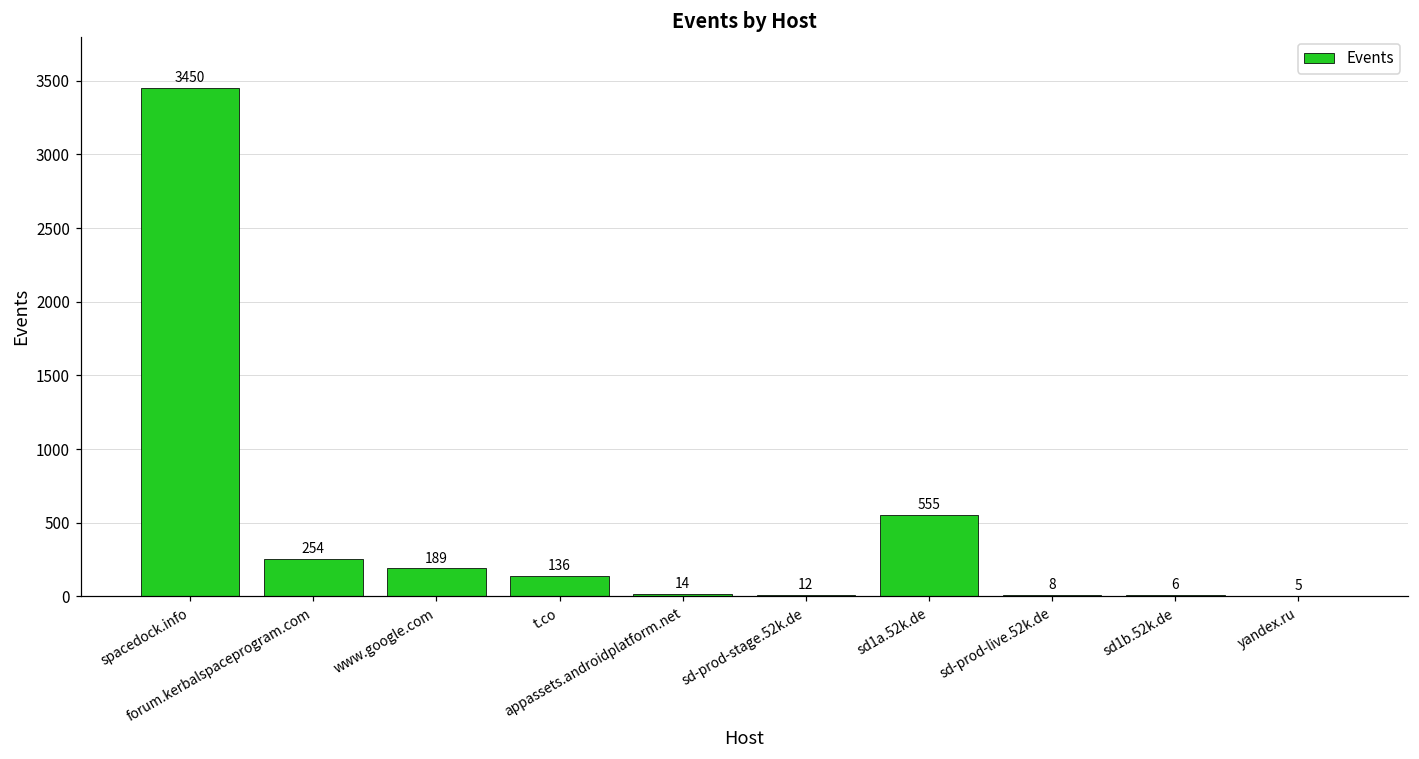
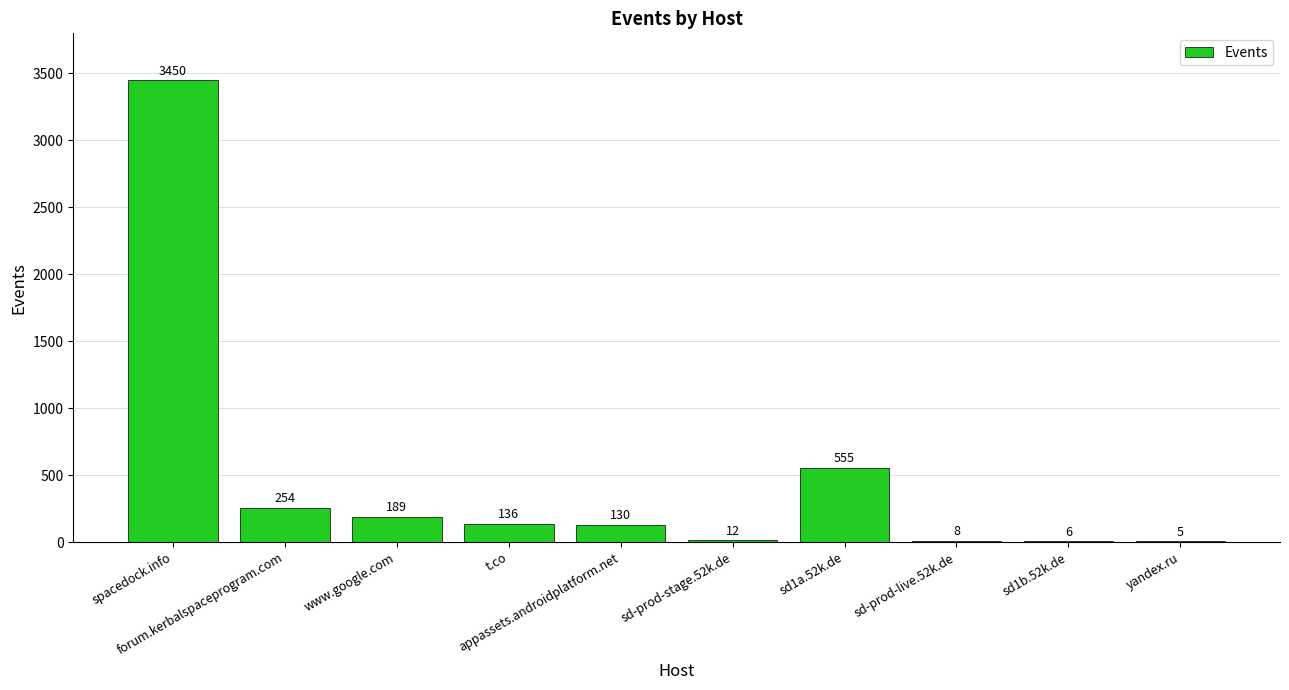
  {
    "spacedock.info": 3450,
    "forum.kerbalspaceprogram.com": 254,
    "www.google.com": 189,
    "t.co": 136,
-   "appassets.androidplatform.net": 14,
+   "appassets.androidplatform.net": 130,
    "sd-prod-stage.52k.de": 12,
    "sd1a.52k.de": 555,
    "sd-prod-live.52k.de": 8,
    "sd1b.52k.de": 6,
    "yandex.ru": 5
  }
